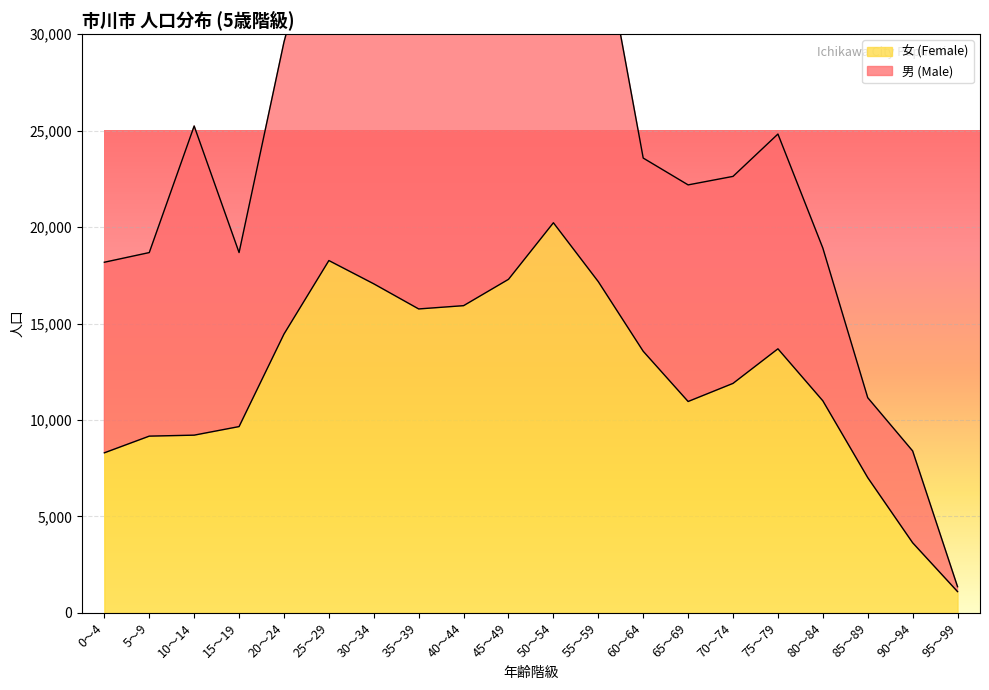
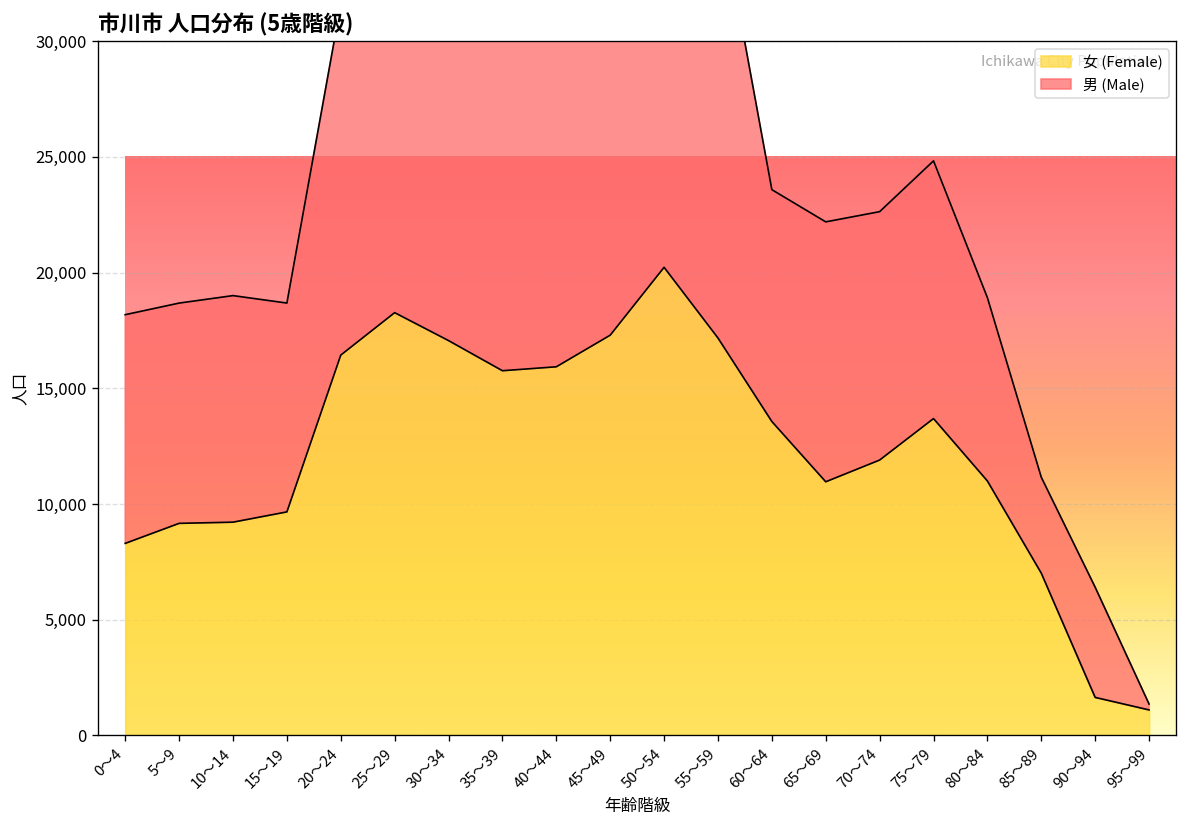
  {
    "女 (Female)": {
      "0～4": "8,300",
      "5～9": "9,200",
      "10～14": "9,200",
      "15～19": "9,700",
-     "20～24": "14,500",
+     "20～24": "16,400",
      "25～29": "18,300",
      "30～34": "17,100",
      "35～39": "15,800",
      "40～44": "15,900",
      "45～49": "17,300",
      "50～54": "20,200",
      "55～59": "17,200",
      "60～64": "13,600",
      "65～69": "11,000",
      "70～74": "11,900",
      "75～79": "13,700",
      "80～84": "11,000",
      "85～89": "7,000",
-     "90～94": "3,600",
+     "90～94": "1,600",
      "95～99": "1,100"
    },
    "男 (Male)": {
      "0～4": "9,900",
      "5～9": "9,500",
-     "10～14": "16,000",
+     "10～14": "9,800",
      "15～19": "9,000",
      "60～64": "10,000",
      "65～69": "11,200",
      "70～74": "10,700",
      "75～79": "11,100",
      "80～84": "7,900",
      "85～89": "4,100",
      "90～94": "4,800",
      "95～99": "300"
    }
  }
